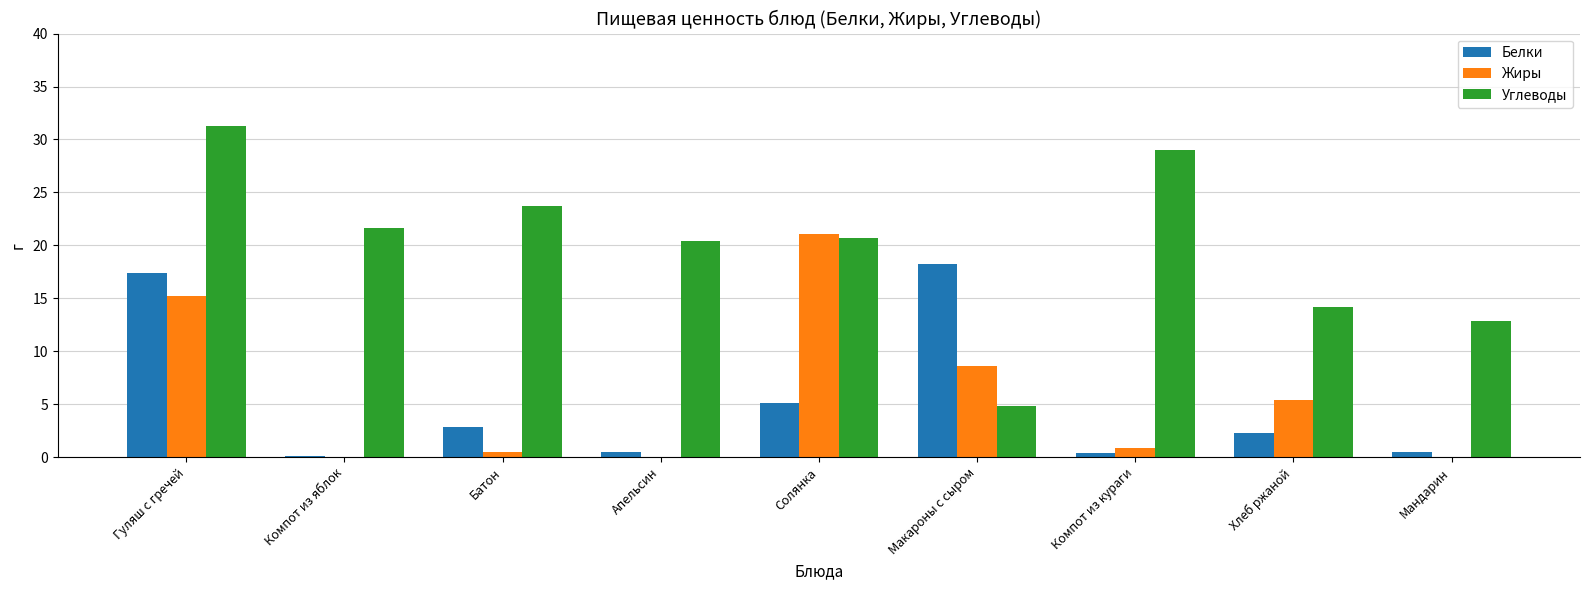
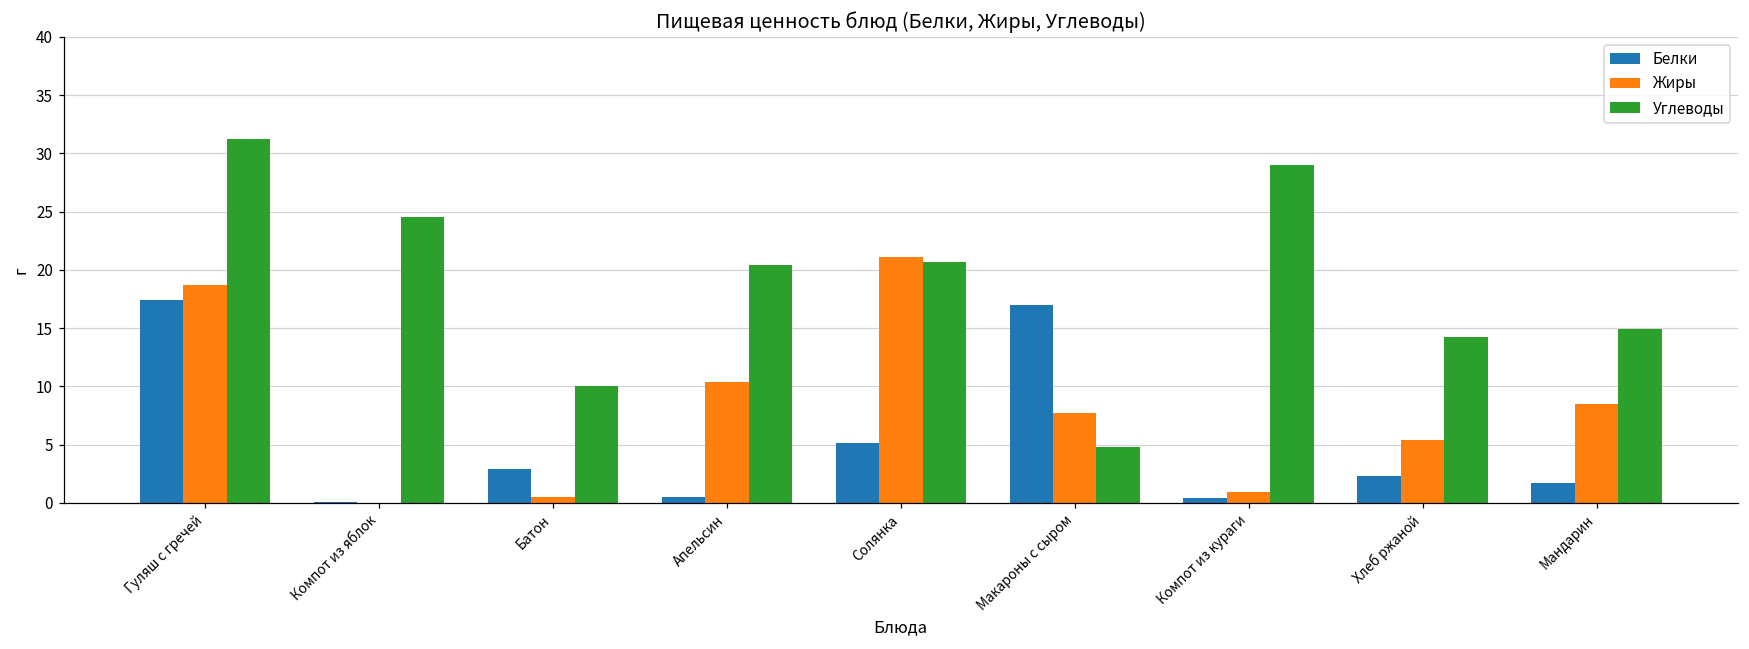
  {
    "Белки": {
      "Гуляш с гречей": 17.4,
      "Батон": 2.9,
      "Апельсин": 0.5,
      "Солянка": 5.1,
-     "Макароны с сыром": 18.2,
+     "Макароны с сыром": 17.0,
      "Компот из кураги": 0.4,
      "Хлеб ржаной": 2.3,
-     "Мандарин": 0.5
+     "Мандарин": 1.7
    },
    "Жиры": {
-     "Гуляш с гречей": 15.2,
+     "Гуляш с гречей": 18.7,
      "Компот из яблок": 0.0,
      "Батон": 0.5,
-     "Апельсин": 0.0,
+     "Апельсин": 10.4,
      "Солянка": 21.1,
-     "Макароны с сыром": 8.6,
+     "Макароны с сыром": 7.7,
      "Компот из кураги": 0.9,
      "Хлеб ржаной": 5.4,
-     "Мандарин": 0.0
+     "Мандарин": 8.5
    },
    "Углеводы": {
      "Гуляш с гречей": 31.3,
-     "Компот из яблок": 21.6,
-     "Батон": 23.7,
+     "Компот из яблок": 24.5,
+     "Батон": 10.0,
      "Апельсин": 20.4,
      "Солянка": 20.7,
      "Макароны с сыром": 4.8,
      "Компот из кураги": 29.0,
      "Хлеб ржаной": 14.2,
-     "Мандарин": 12.9
+     "Мандарин": 14.9
    }
  }
